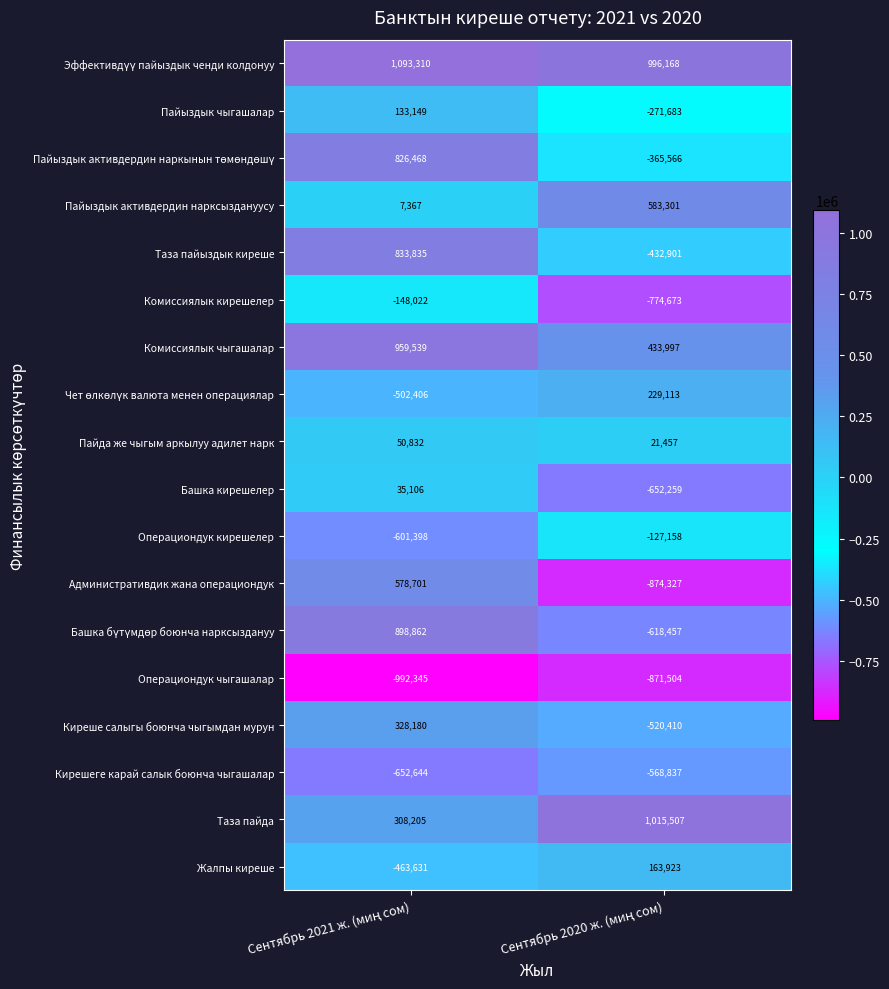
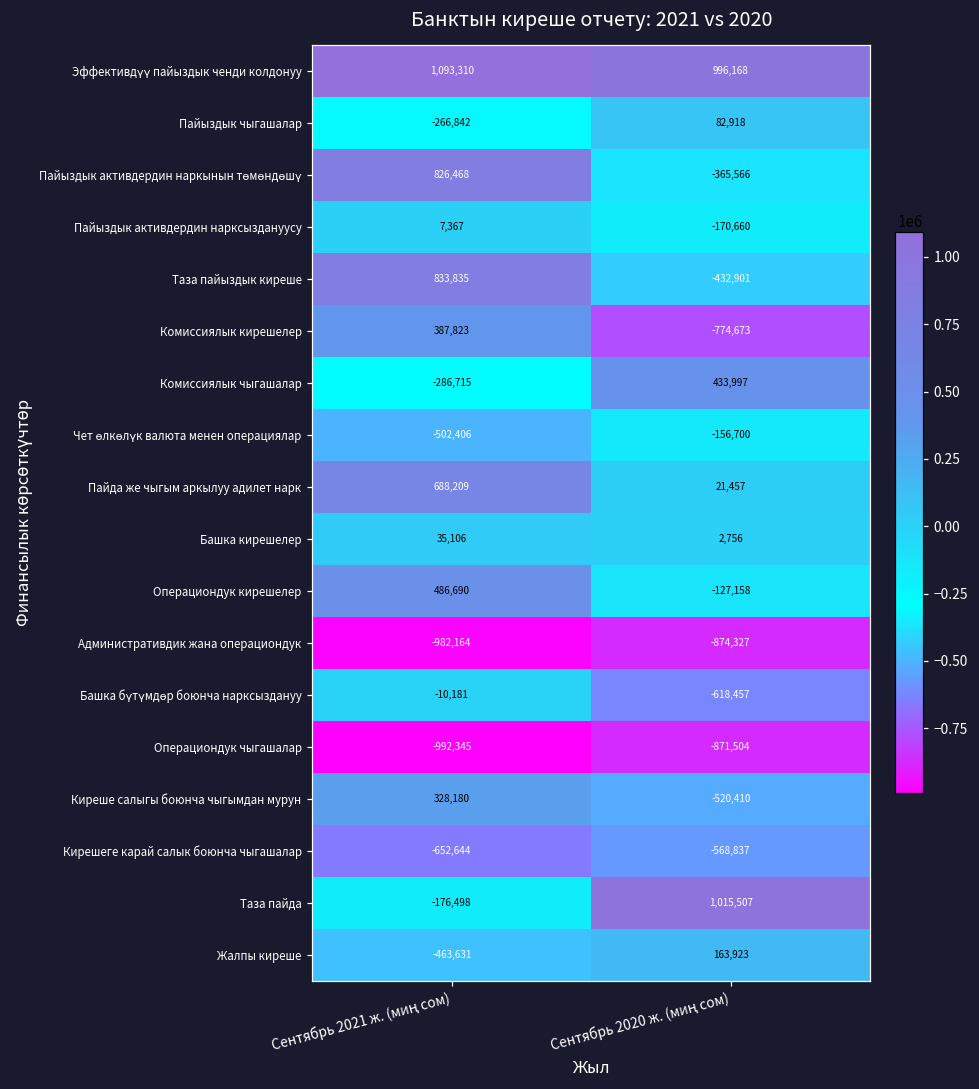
  {
    "Эффективдүү пайыздык ченди колдонуу": {
      "Сентябрь 2021 ж. (миң сом)": "1,093,310",
      "Сентябрь 2020 ж. (миң сом)": "996,168"
    },
    "Пайыздык чыгашалар": {
-     "Сентябрь 2021 ж. (миң сом)": "133,149",
-     "Сентябрь 2020 ж. (миң сом)": "-271,683"
+     "Сентябрь 2021 ж. (миң сом)": "-266,842",
+     "Сентябрь 2020 ж. (миң сом)": "82,918"
    },
    "Пайыздык активдердин наркынын төмөндөшү": {
      "Сентябрь 2021 ж. (миң сом)": "826,468",
      "Сентябрь 2020 ж. (миң сом)": "-365,566"
    },
    "Пайыздык активдердин нарксыздануусу": {
      "Сентябрь 2021 ж. (миң сом)": "7,367",
-     "Сентябрь 2020 ж. (миң сом)": "583,301"
+     "Сентябрь 2020 ж. (миң сом)": "-170,660"
    },
    "Таза пайыздык киреше": {
      "Сентябрь 2021 ж. (миң сом)": "833,835",
      "Сентябрь 2020 ж. (миң сом)": "-432,901"
    },
    "Комиссиялык кирешелер": {
-     "Сентябрь 2021 ж. (миң сом)": "-148,022",
+     "Сентябрь 2021 ж. (миң сом)": "387,823",
      "Сентябрь 2020 ж. (миң сом)": "-774,673"
    },
    "Комиссиялык чыгашалар": {
-     "Сентябрь 2021 ж. (миң сом)": "959,539",
+     "Сентябрь 2021 ж. (миң сом)": "-286,715",
      "Сентябрь 2020 ж. (миң сом)": "433,997"
    },
    "Чет өлкөлүк валюта менен операциялар": {
      "Сентябрь 2021 ж. (миң сом)": "-502,406",
-     "Сентябрь 2020 ж. (миң сом)": "229,113"
+     "Сентябрь 2020 ж. (миң сом)": "-156,700"
    },
    "Пайда же чыгым аркылуу адилет нарк": {
-     "Сентябрь 2021 ж. (миң сом)": "50,832",
+     "Сентябрь 2021 ж. (миң сом)": "688,209",
      "Сентябрь 2020 ж. (миң сом)": "21,457"
    },
    "Башка кирешелер": {
      "Сентябрь 2021 ж. (миң сом)": "35,106",
-     "Сентябрь 2020 ж. (миң сом)": "-652,259"
+     "Сентябрь 2020 ж. (миң сом)": "2,756"
    },
    "Операциондук кирешелер": {
-     "Сентябрь 2021 ж. (миң сом)": "-601,398",
+     "Сентябрь 2021 ж. (миң сом)": "486,690",
      "Сентябрь 2020 ж. (миң сом)": "-127,158"
    },
    "Административдик жана операциондук": {
-     "Сентябрь 2021 ж. (миң сом)": "578,701",
+     "Сентябрь 2021 ж. (миң сом)": "-982,164",
      "Сентябрь 2020 ж. (миң сом)": "-874,327"
    },
    "Башка бүтүмдөр боюнча нарксыздануу": {
-     "Сентябрь 2021 ж. (миң сом)": "898,862",
+     "Сентябрь 2021 ж. (миң сом)": "-10,181",
      "Сентябрь 2020 ж. (миң сом)": "-618,457"
    },
    "Операциондук чыгашалар": {
      "Сентябрь 2021 ж. (миң сом)": "-992,345",
      "Сентябрь 2020 ж. (миң сом)": "-871,504"
    },
    "Киреше салыгы боюнча чыгымдан мурун": {
      "Сентябрь 2021 ж. (миң сом)": "328,180",
      "Сентябрь 2020 ж. (миң сом)": "-520,410"
    },
    "Кирешеге карай салык боюнча чыгашалар": {
      "Сентябрь 2021 ж. (миң сом)": "-652,644",
      "Сентябрь 2020 ж. (миң сом)": "-568,837"
    },
    "Таза пайда": {
-     "Сентябрь 2021 ж. (миң сом)": "308,205",
+     "Сентябрь 2021 ж. (миң сом)": "-176,498",
      "Сентябрь 2020 ж. (миң сом)": "1,015,507"
    },
    "Жалпы киреше": {
      "Сентябрь 2021 ж. (миң сом)": "-463,631",
      "Сентябрь 2020 ж. (миң сом)": "163,923"
    }
  }
